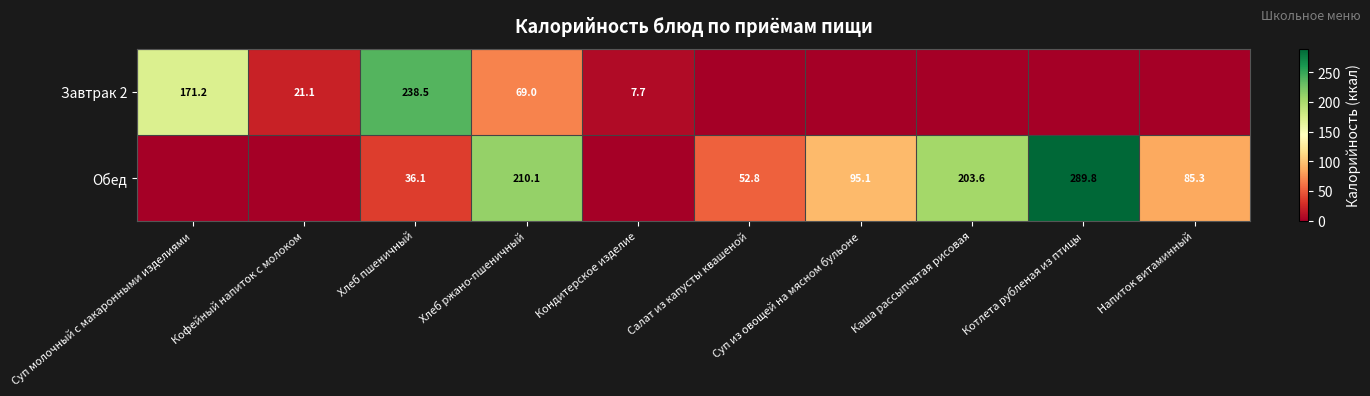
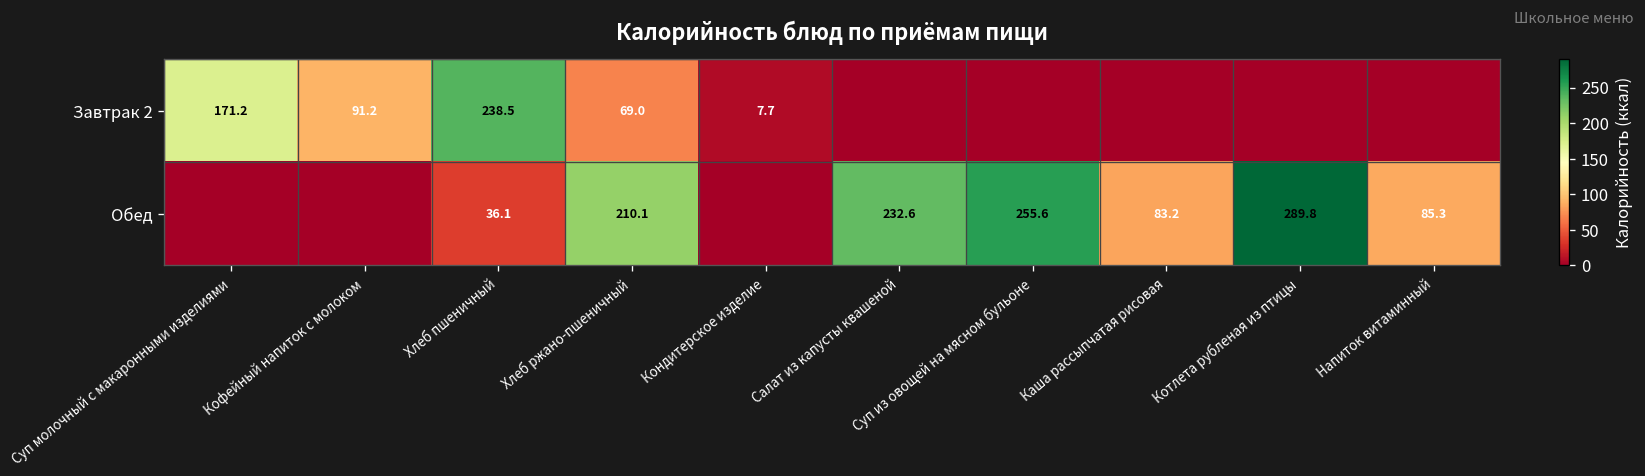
  {
    "Завтрак 2": {
      "Суп молочный с макаронными изделиями": 171.2,
-     "Кофейный напиток с молоком": 21.1,
+     "Кофейный напиток с молоком": 91.2,
      "Хлеб пшеничный": 238.5,
      "Хлеб ржано-пшеничный": 69.0,
      "Кондитерское изделие": 7.7
    },
    "Обед": {
      "Хлеб пшеничный": 36.1,
      "Хлеб ржано-пшеничный": 210.1,
-     "Салат из капусты квашеной": 52.8,
-     "Суп из овощей на мясном бульоне": 95.1,
-     "Каша рассыпчатая рисовая": 203.6,
+     "Салат из капусты квашеной": 232.6,
+     "Суп из овощей на мясном бульоне": 255.6,
+     "Каша рассыпчатая рисовая": 83.2,
      "Котлета рубленая из птицы": 289.8,
      "Напиток витаминный": 85.3
    }
  }
